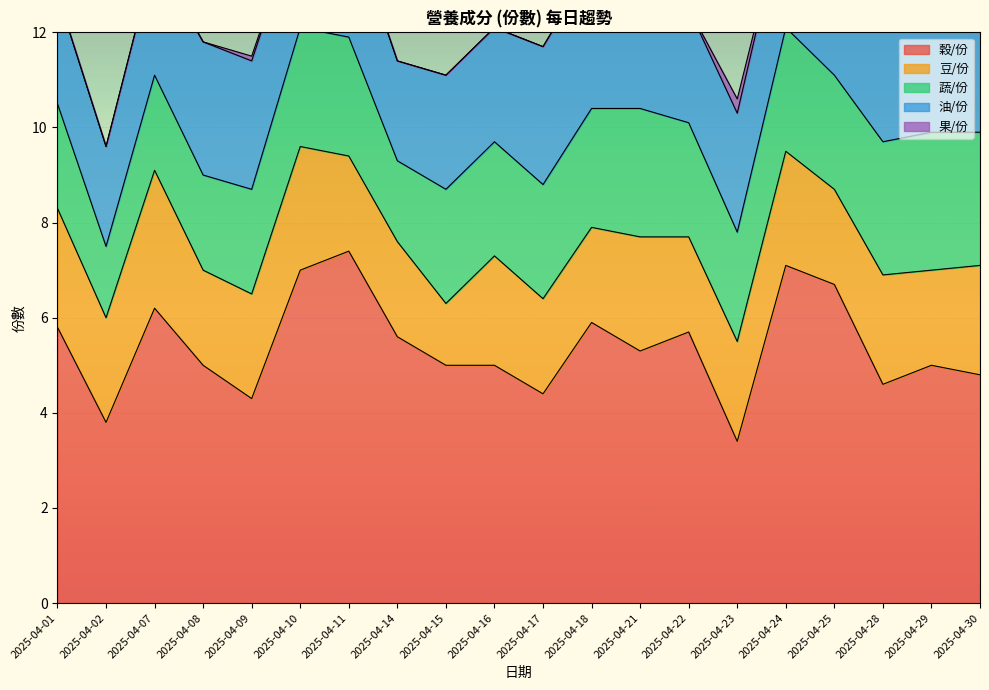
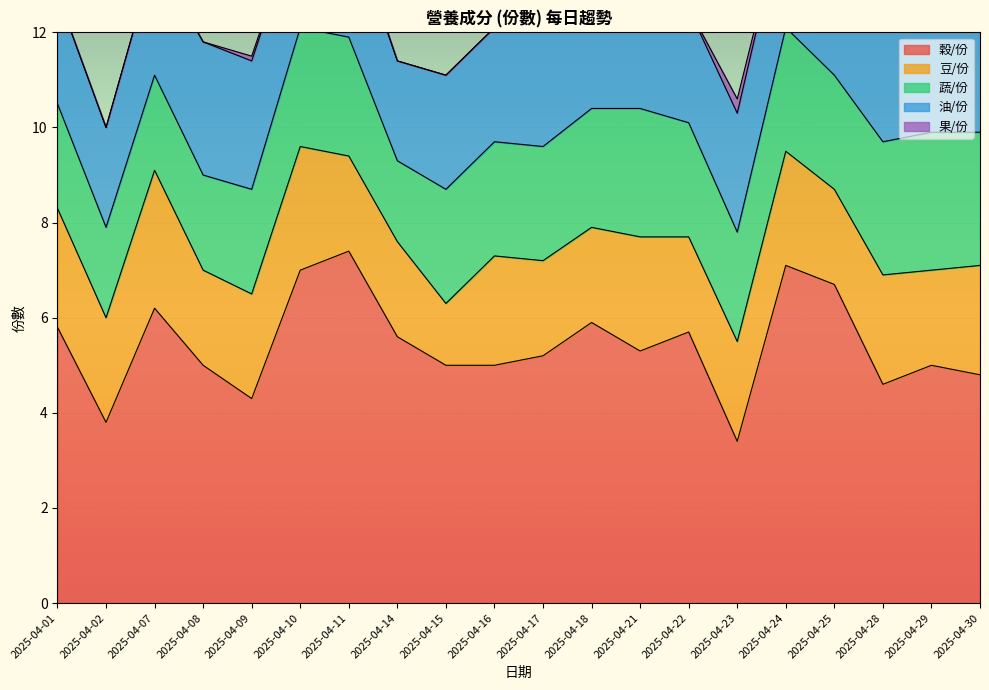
  {
    "穀/份": {
      "2025-04-01": 5.8,
      "2025-04-02": 3.8,
      "2025-04-07": 6.2,
      "2025-04-08": 5.0,
      "2025-04-09": 4.3,
      "2025-04-10": 7.0,
      "2025-04-11": 7.4,
      "2025-04-14": 5.6,
      "2025-04-15": 5.0,
      "2025-04-16": 5.0,
-     "2025-04-17": 4.4,
+     "2025-04-17": 5.2,
      "2025-04-18": 5.9,
      "2025-04-21": 5.3,
      "2025-04-22": 5.7,
      "2025-04-23": 3.4,
      "2025-04-24": 7.1,
      "2025-04-25": 6.7,
      "2025-04-28": 4.6,
      "2025-04-29": 5.0,
      "2025-04-30": 4.8
    },
    "豆/份": {
      "2025-04-01": 2.5,
      "2025-04-02": 2.2,
      "2025-04-07": 2.9,
      "2025-04-08": 2.0,
      "2025-04-09": 2.2,
      "2025-04-10": 2.6,
      "2025-04-11": 2.0,
      "2025-04-14": 2.0,
      "2025-04-15": 1.3,
      "2025-04-16": 2.3,
      "2025-04-17": 2.0,
      "2025-04-18": 2.0,
      "2025-04-21": 2.4,
      "2025-04-22": 2.0,
      "2025-04-23": 2.1,
      "2025-04-24": 2.4,
      "2025-04-25": 2.0,
      "2025-04-28": 2.3,
      "2025-04-29": 2.0,
      "2025-04-30": 2.3
    },
    "蔬/份": {
      "2025-04-01": 2.2,
-     "2025-04-02": 1.5,
+     "2025-04-02": 1.9,
      "2025-04-07": 2.0,
      "2025-04-08": 2.0,
      "2025-04-09": 2.2,
      "2025-04-11": 2.5,
      "2025-04-14": 1.7,
      "2025-04-15": 2.4,
      "2025-04-16": 2.4,
      "2025-04-17": 2.4,
      "2025-04-18": 2.5,
      "2025-04-21": 2.7,
      "2025-04-22": 2.4,
      "2025-04-23": 2.3,
      "2025-04-25": 2.4,
      "2025-04-28": 2.8,
      "2025-04-30": 2.8
    },
    "油/份": {
      "2025-04-09": 2.7,
      "2025-04-23": 2.5
    },
    "果/份": {
      "2025-04-09": 0.1,
      "2025-04-23": 0.3
    }
  }
